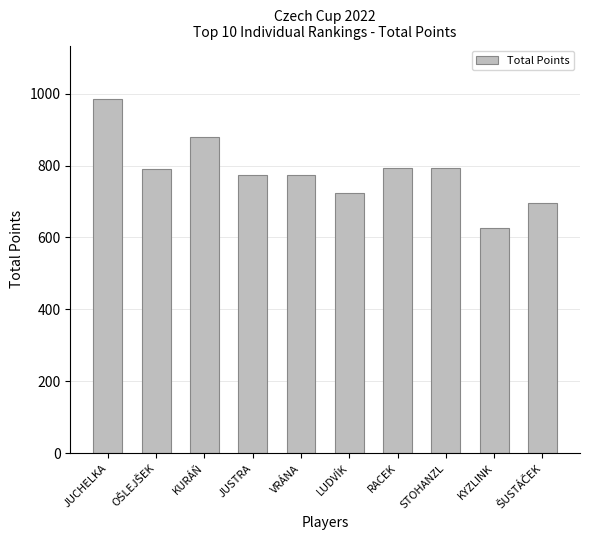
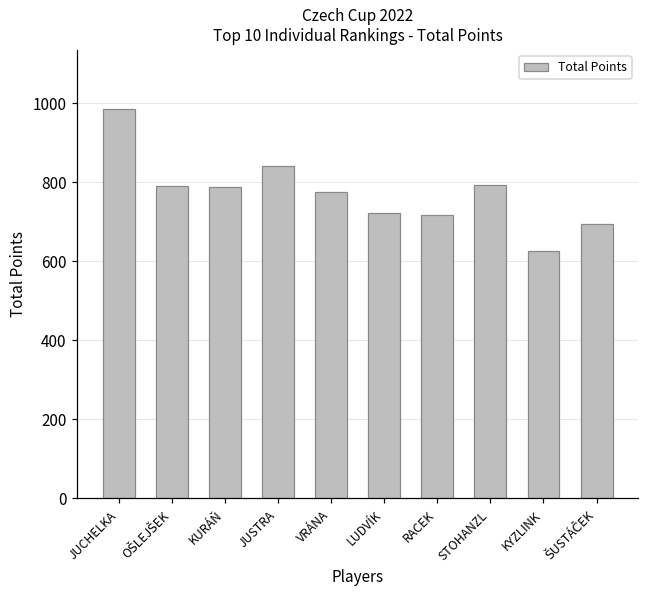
  {
    "JUCHELKA": 990,
    "OŠLEJŠEK": 790,
-   "KURÁŇ": 880,
-   "JUSTRA": 770,
+   "KURÁŇ": 790,
+   "JUSTRA": 840,
    "VRÁNA": 770,
    "LUDVÍK": 720,
-   "RACEK": 790,
+   "RACEK": 720,
    "STOHANZL": 790,
    "KYZLINK": 630,
    "ŠUSTÁČEK": 700
  }
